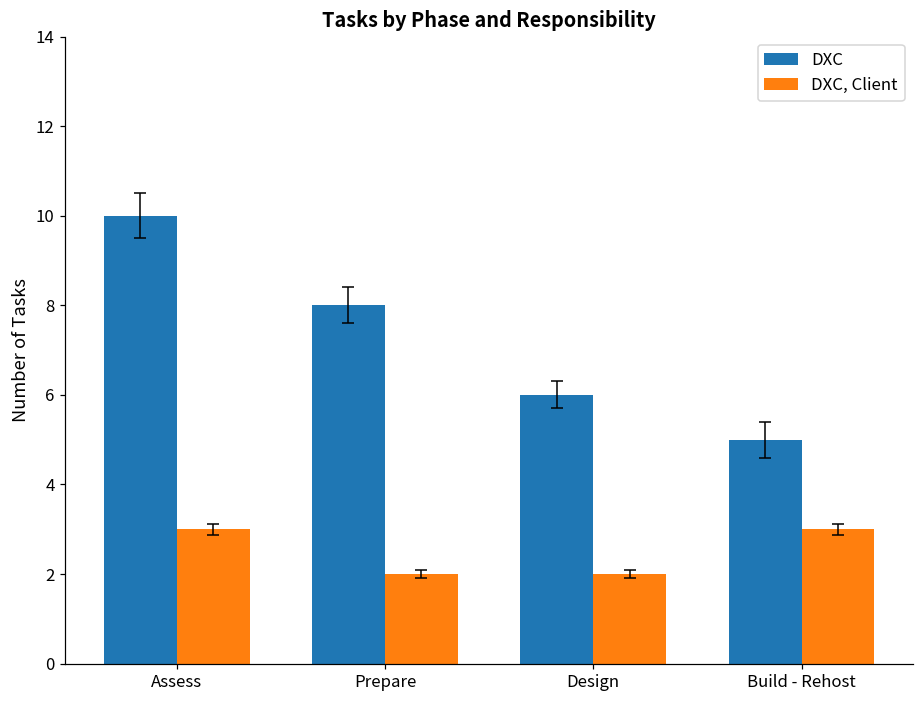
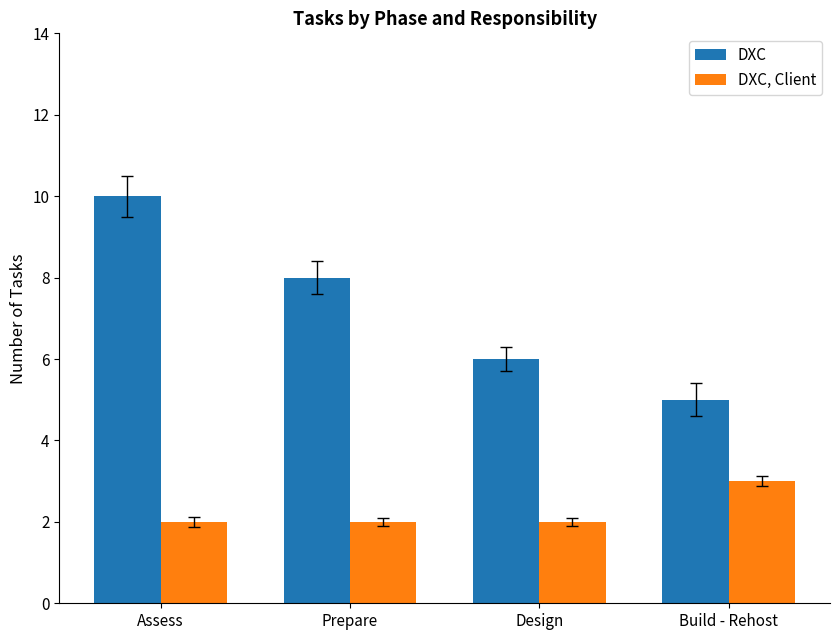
  {
    "DXC, Client": {
-     "Assess": 3,
+     "Assess": 2,
      "Prepare": 2,
      "Design": 2,
      "Build - Rehost": 3
    }
  }
